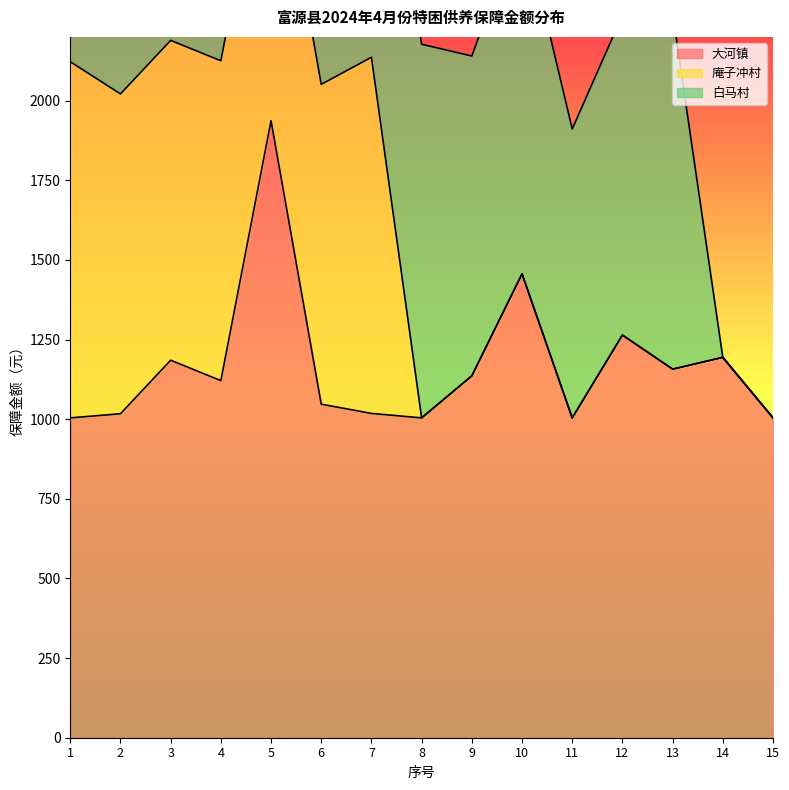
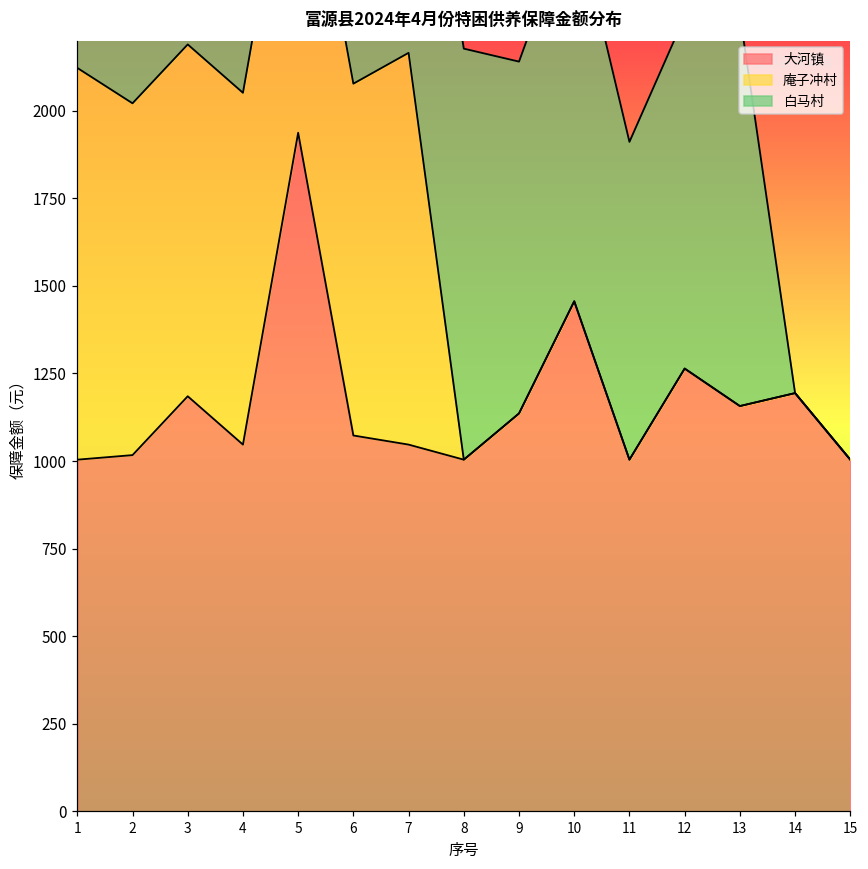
  {
    "大河镇": {
      "1": 1000,
      "2": 1020,
      "3": 1190,
-     "4": 1120,
+     "4": 1050,
      "5": 1940,
-     "6": 1050,
-     "7": 1020
+     "6": 1070,
+     "7": 1050
    },
    "庵子冲村": {
      "1": 1120,
      "2": 1000,
      "3": 1000,
      "4": 1000,
      "6": 1000,
      "7": 1120
    },
    "白马村": {
      "8": 1170,
      "9": 1000,
      "11": 910
    }
  }
